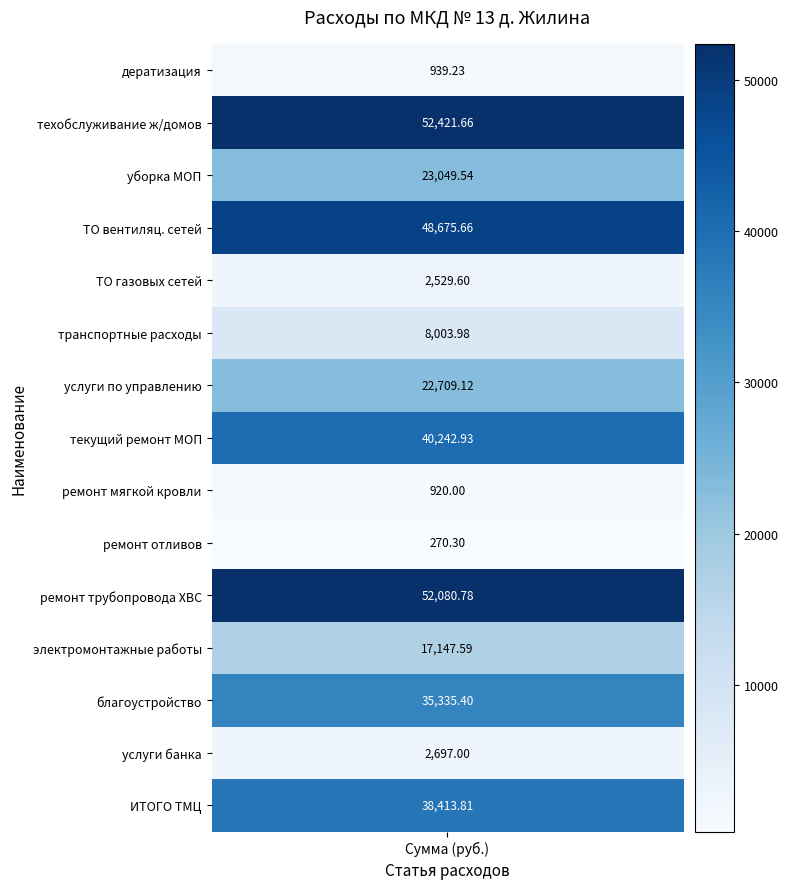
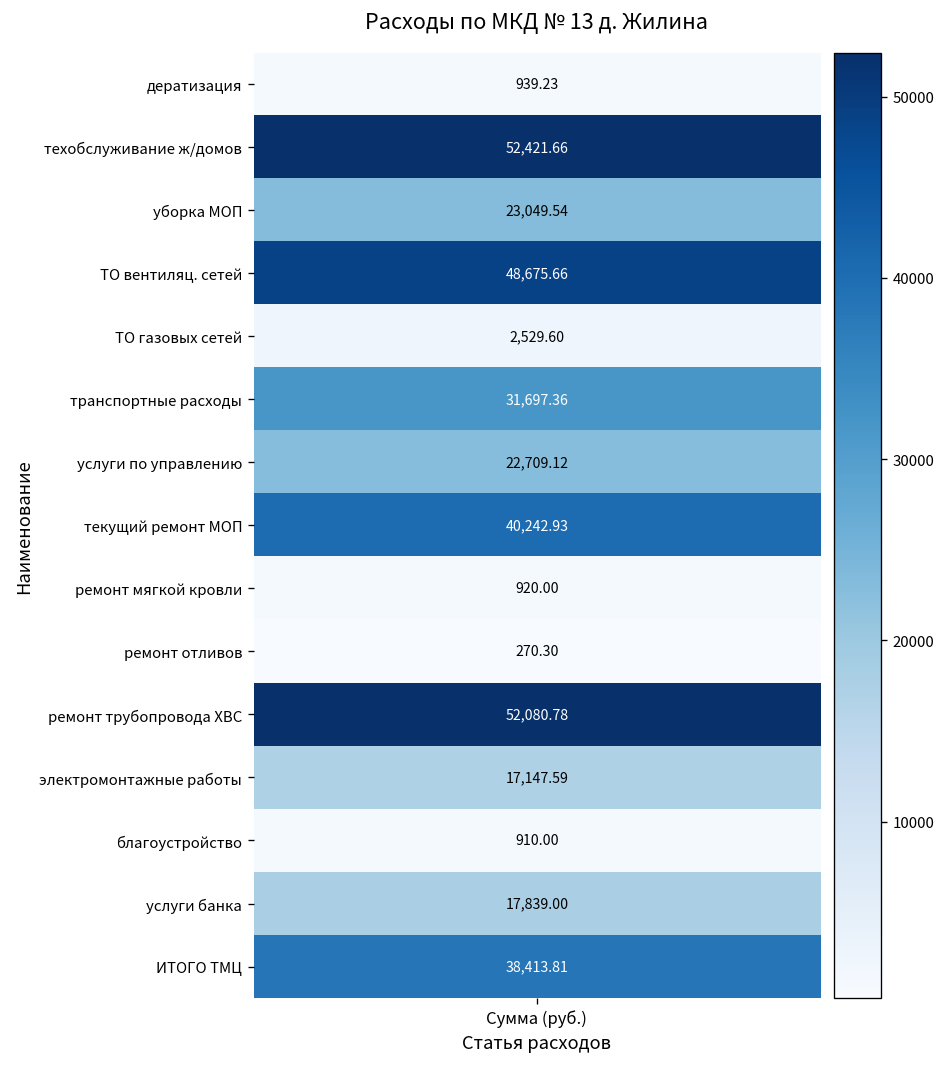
  {
    "дератизация": {
      "Сумма (руб.)": "939.23"
    },
    "техобслуживание ж/домов": {
      "Сумма (руб.)": "52,421.66"
    },
    "уборка МОП": {
      "Сумма (руб.)": "23,049.54"
    },
    "ТО вентиляц. сетей": {
      "Сумма (руб.)": "48,675.66"
    },
    "ТО газовых сетей": {
      "Сумма (руб.)": "2,529.60"
    },
    "транспортные расходы": {
-     "Сумма (руб.)": "8,003.98"
+     "Сумма (руб.)": "31,697.36"
    },
    "услуги по управлению": {
      "Сумма (руб.)": "22,709.12"
    },
    "текущий ремонт МОП": {
      "Сумма (руб.)": "40,242.93"
    },
    "ремонт мягкой кровли": {
      "Сумма (руб.)": "920.00"
    },
    "ремонт отливов": {
      "Сумма (руб.)": "270.30"
    },
    "ремонт трубопровода ХВС": {
      "Сумма (руб.)": "52,080.78"
    },
    "электромонтажные работы": {
      "Сумма (руб.)": "17,147.59"
    },
    "благоустройство": {
-     "Сумма (руб.)": "35,335.40"
+     "Сумма (руб.)": "910.00"
    },
    "услуги банка": {
-     "Сумма (руб.)": "2,697.00"
+     "Сумма (руб.)": "17,839.00"
    },
    "ИТОГО ТМЦ": {
      "Сумма (руб.)": "38,413.81"
    }
  }
